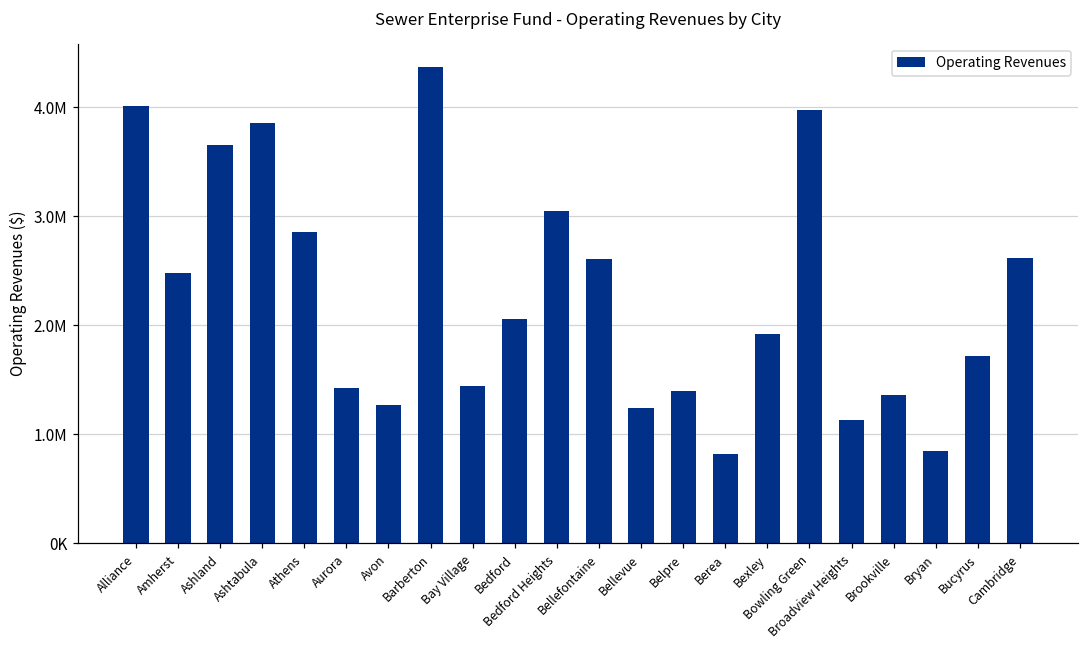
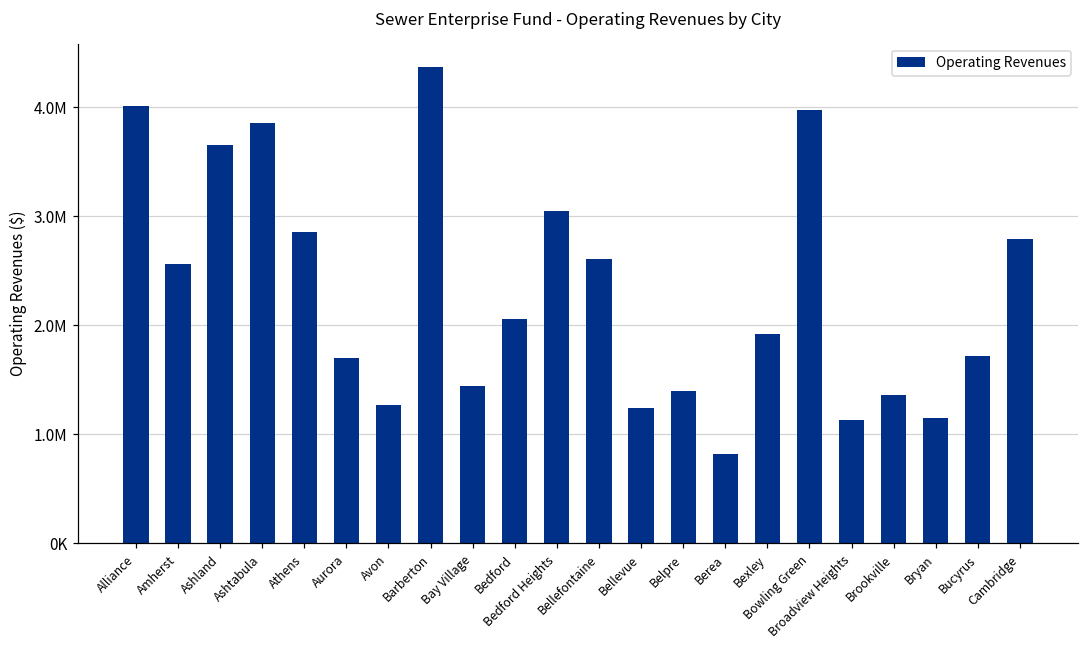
  {
    "Alliance": 4000000,
-   "Amherst": 2500000,
+   "Amherst": 2600000,
    "Ashland": 3700000,
    "Ashtabula": 3900000,
    "Athens": 2900000,
-   "Aurora": 1400000,
+   "Aurora": 1700000,
    "Avon": 1300000,
    "Barberton": 4400000,
    "Bay Village": 1400000,
    "Bedford": 2100000,
    "Bedford Heights": 3000000,
    "Bellefontaine": 2600000,
    "Bellevue": 1200000,
    "Belpre": 1400000,
    "Berea": 800000,
    "Bexley": 1900000,
    "Bowling Green": 4000000,
    "Broadview Heights": 1100000,
    "Brookville": 1400000,
-   "Bryan": 800000,
+   "Bryan": 1100000,
    "Bucyrus": 1700000,
-   "Cambridge": 2600000
+   "Cambridge": 2800000
  }
